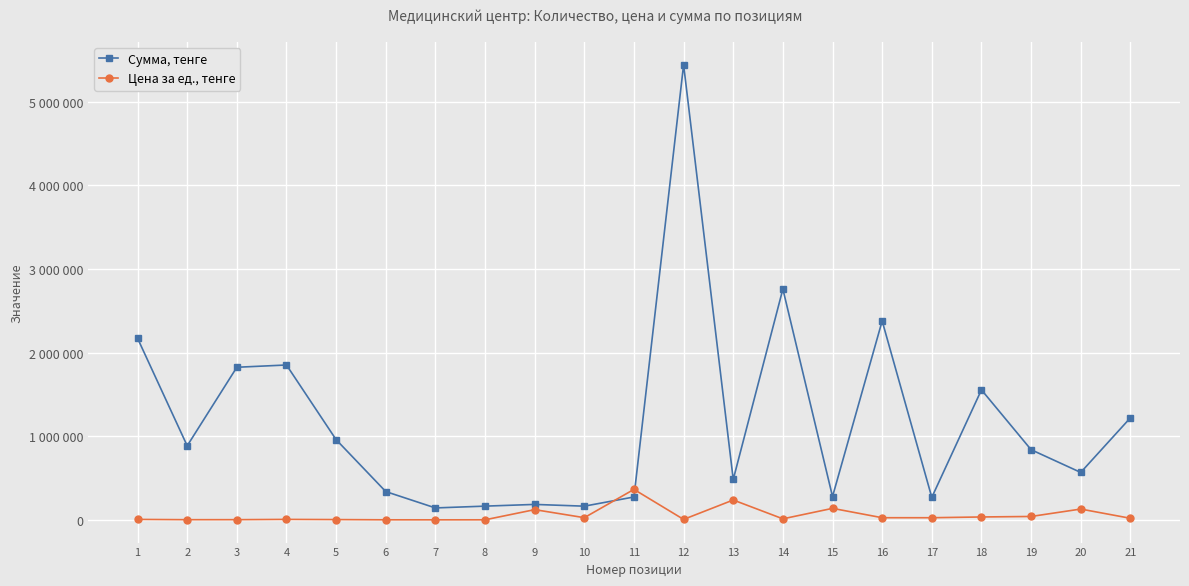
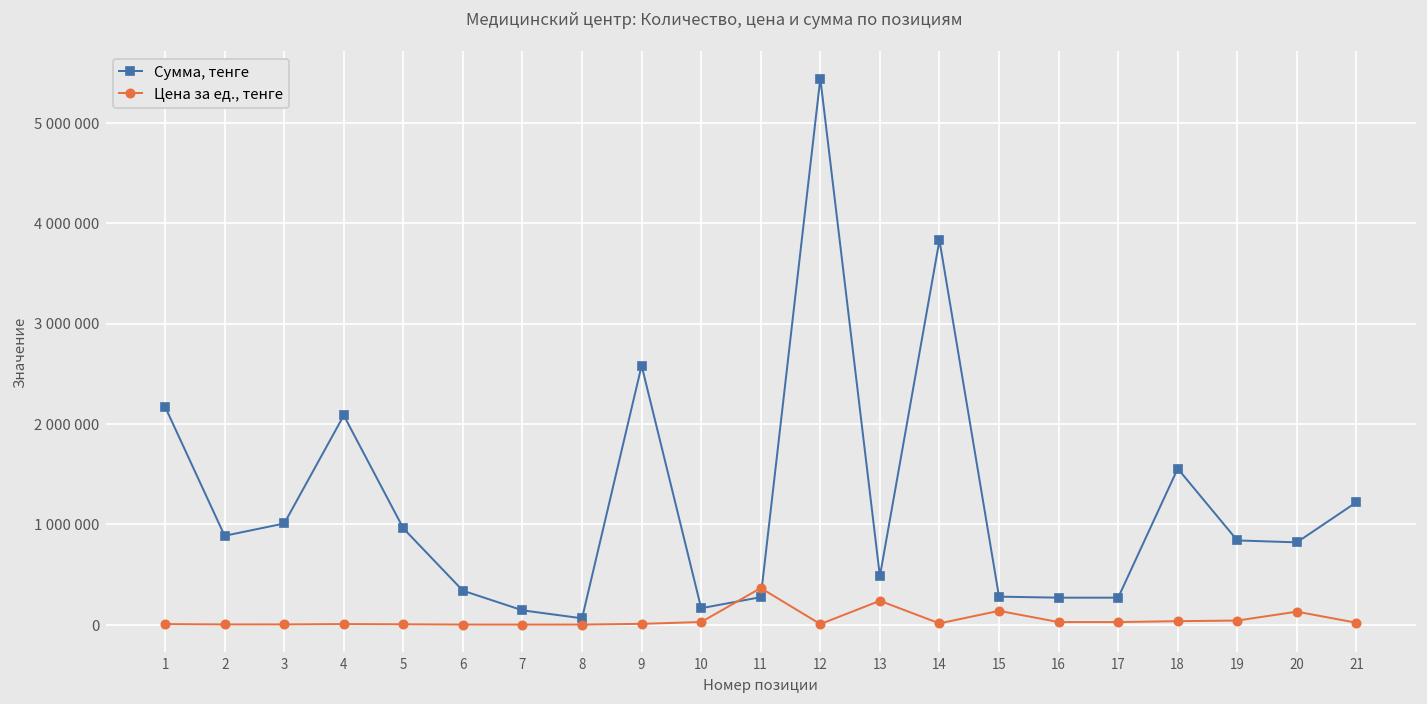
  {
    "Сумма, тенге": {
      "1": 2200000,
      "2": 900000,
-     "3": 1800000,
-     "4": 1900000,
+     "3": 1000000,
+     "4": 2100000,
      "5": 1000000,
      "6": 300000,
      "7": 100000,
-     "8": 200000,
-     "9": 200000,
+     "8": 100000,
+     "9": 2600000,
      "10": 200000,
      "11": 300000,
      "12": 5400000,
      "13": 500000,
-     "14": 2800000,
+     "14": 3800000,
      "15": 300000,
-     "16": 2400000,
+     "16": 300000,
      "17": 300000,
      "18": 1600000,
      "19": 800000,
-     "20": 600000,
+     "20": 800000,
      "21": 1200000
    },
    "Цена за ед., тенге": {
      "1": 0,
      "2": 0,
      "3": 0,
      "4": 0,
      "5": 0,
      "6": 0,
      "7": 0,
      "8": 0,
-     "9": 100000,
+     "9": 0,
      "10": 0,
      "11": 400000,
      "12": 0,
      "13": 200000,
      "14": 0,
      "15": 100000,
      "16": 0,
      "17": 0,
      "18": 0,
      "19": 0,
      "20": 100000,
      "21": 0
    }
  }
